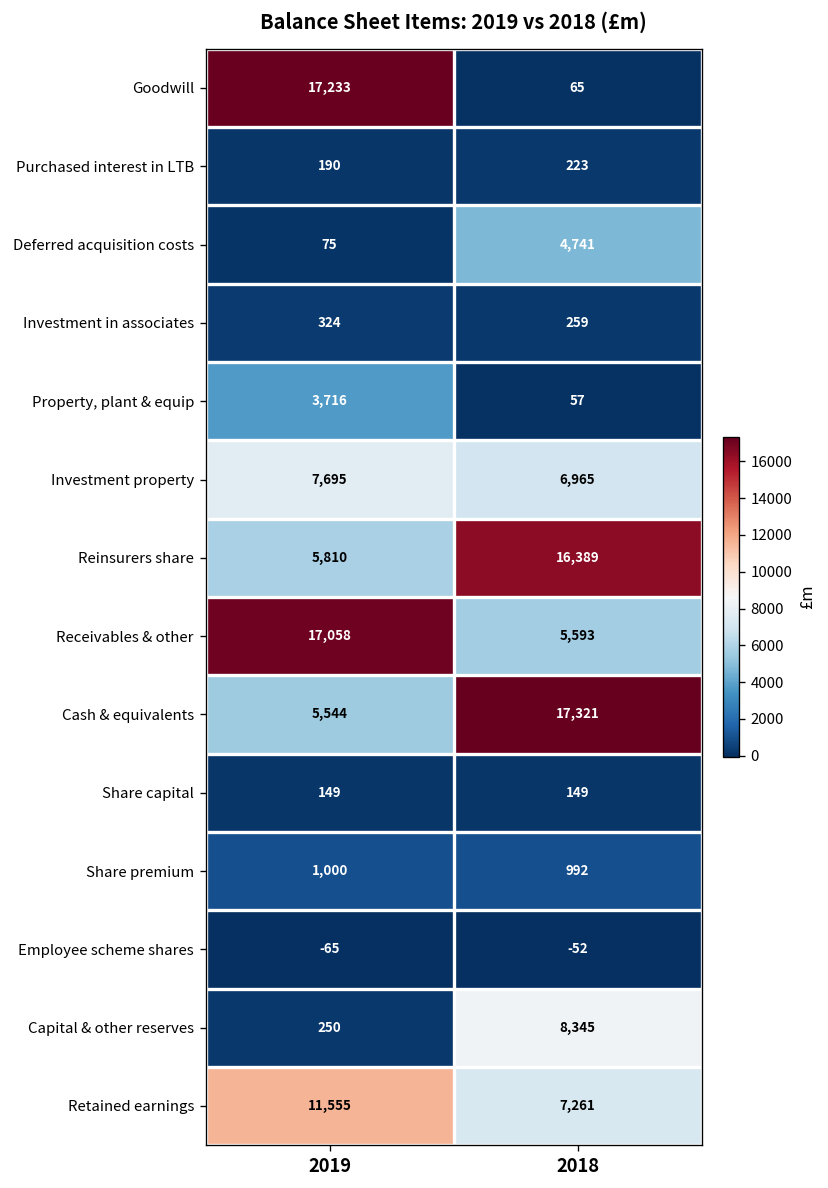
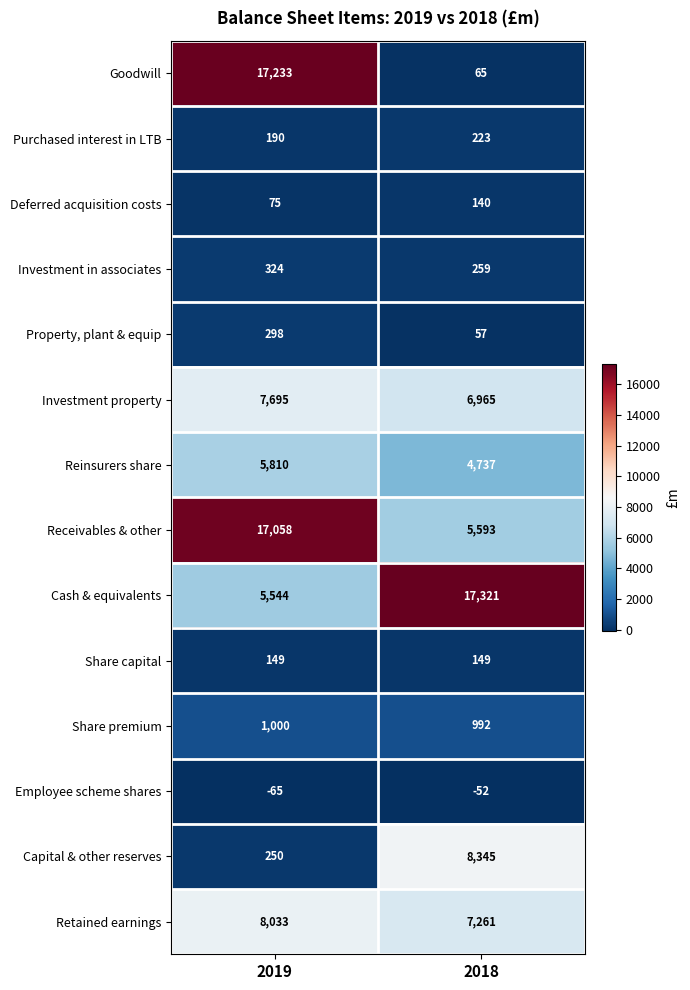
  {
    "Goodwill": {
      "2019": "17,233",
      "2018": "65"
    },
    "Purchased interest in LTB": {
      "2019": "190",
      "2018": "223"
    },
    "Deferred acquisition costs": {
      "2019": "75",
-     "2018": "4,741"
+     "2018": "140"
    },
    "Investment in associates": {
      "2019": "324",
      "2018": "259"
    },
    "Property, plant & equip": {
-     "2019": "3,716",
+     "2019": "298",
      "2018": "57"
    },
    "Investment property": {
      "2019": "7,695",
      "2018": "6,965"
    },
    "Reinsurers share": {
      "2019": "5,810",
-     "2018": "16,389"
+     "2018": "4,737"
    },
    "Receivables & other": {
      "2019": "17,058",
      "2018": "5,593"
    },
    "Cash & equivalents": {
      "2019": "5,544",
      "2018": "17,321"
    },
    "Share capital": {
      "2019": "149",
      "2018": "149"
    },
    "Share premium": {
      "2019": "1,000",
      "2018": "992"
    },
    "Employee scheme shares": {
      "2019": "-65",
      "2018": "-52"
    },
    "Capital & other reserves": {
      "2019": "250",
      "2018": "8,345"
    },
    "Retained earnings": {
-     "2019": "11,555",
+     "2019": "8,033",
      "2018": "7,261"
    }
  }
